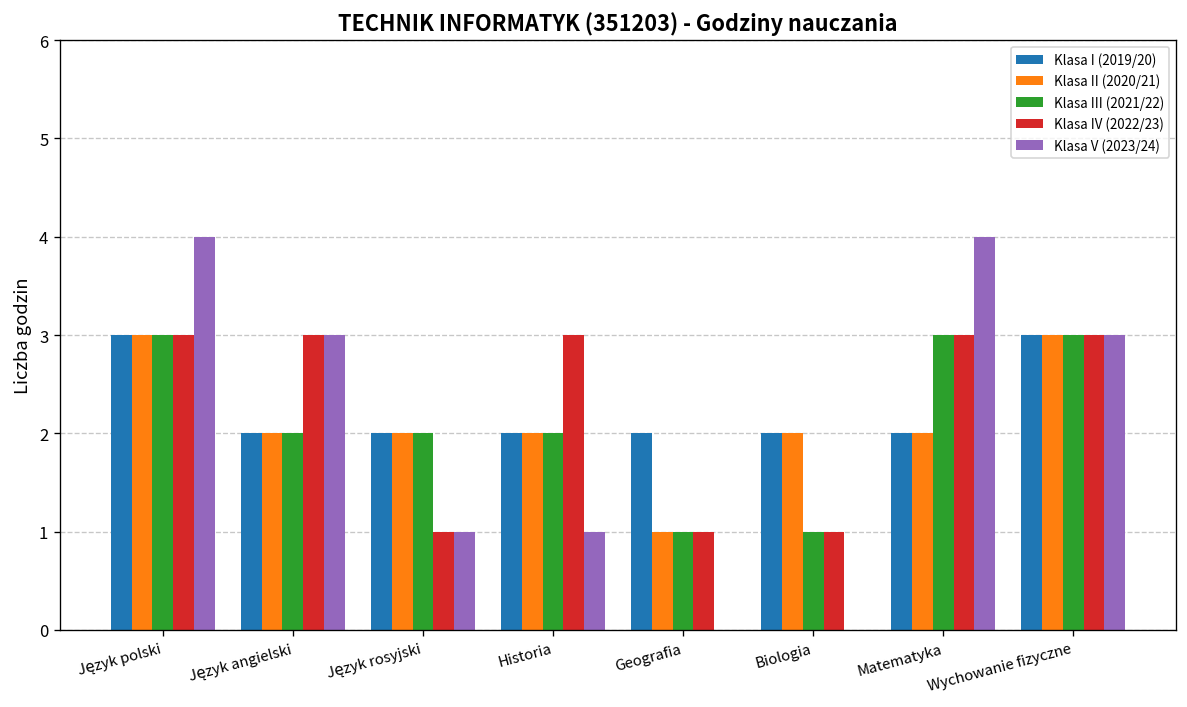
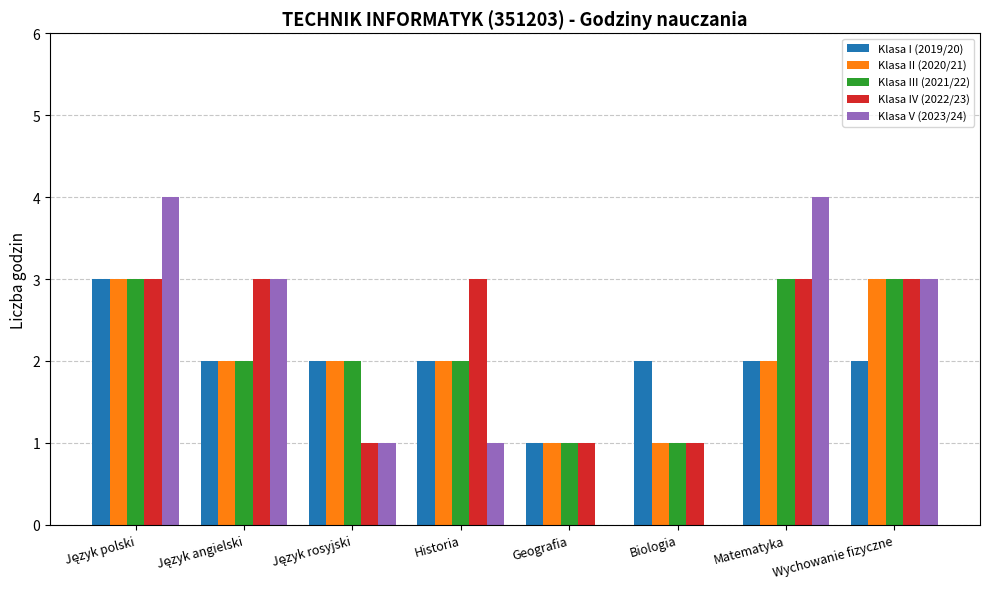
  {
    "Klasa I (2019/20)": {
      "Język polski": 3,
      "Język angielski": 2,
      "Język rosyjski": 2,
      "Historia": 2,
-     "Geografia": 2,
+     "Geografia": 1,
      "Biologia": 2,
      "Matematyka": 2,
-     "Wychowanie fizyczne": 3
+     "Wychowanie fizyczne": 2
    },
    "Klasa II (2020/21)": {
      "Język polski": 3,
      "Język angielski": 2,
      "Język rosyjski": 2,
      "Historia": 2,
      "Geografia": 1,
-     "Biologia": 2,
+     "Biologia": 1,
      "Matematyka": 2,
      "Wychowanie fizyczne": 3
    },
    "Klasa III (2021/22)": {
      "Język polski": 3,
      "Język angielski": 2,
      "Język rosyjski": 2,
      "Historia": 2,
      "Geografia": 1,
      "Biologia": 1,
      "Matematyka": 3,
      "Wychowanie fizyczne": 3
    },
    "Klasa IV (2022/23)": {
      "Język polski": 3,
      "Język angielski": 3,
      "Język rosyjski": 1,
      "Historia": 3,
      "Geografia": 1,
      "Biologia": 1,
      "Matematyka": 3,
      "Wychowanie fizyczne": 3
    },
    "Klasa V (2023/24)": {
      "Język polski": 4,
      "Język angielski": 3,
      "Język rosyjski": 1,
      "Historia": 1,
      "Geografia": 0,
      "Biologia": 0,
      "Matematyka": 4,
      "Wychowanie fizyczne": 3
    }
  }
